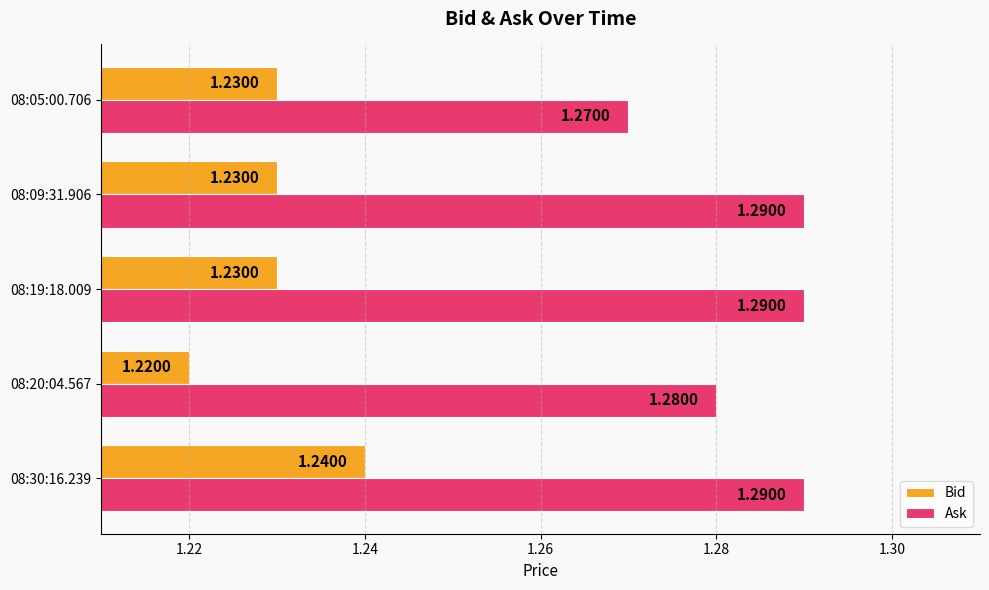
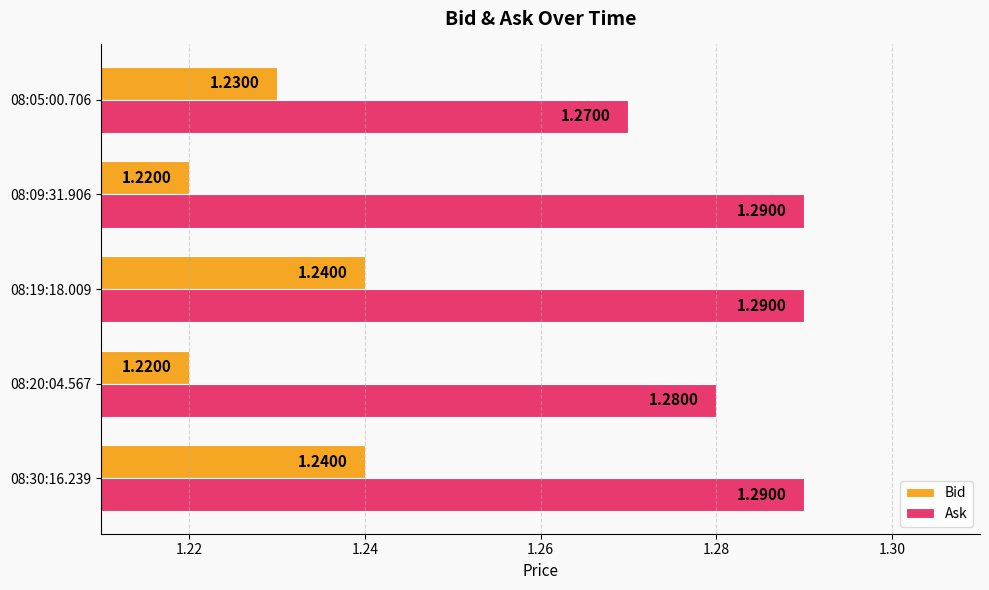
  {
    "Bid": {
      "08:05:00.706": 1.2300,
-     "08:09:31.906": 1.2300,
-     "08:19:18.009": 1.2300,
+     "08:09:31.906": 1.2200,
+     "08:19:18.009": 1.2400,
      "08:20:04.567": 1.2200,
      "08:30:16.239": 1.2400
    },
    "Ask": {
      "08:05:00.706": 1.2700,
      "08:09:31.906": 1.2900,
      "08:19:18.009": 1.2900,
      "08:20:04.567": 1.2800,
      "08:30:16.239": 1.2900
    }
  }
